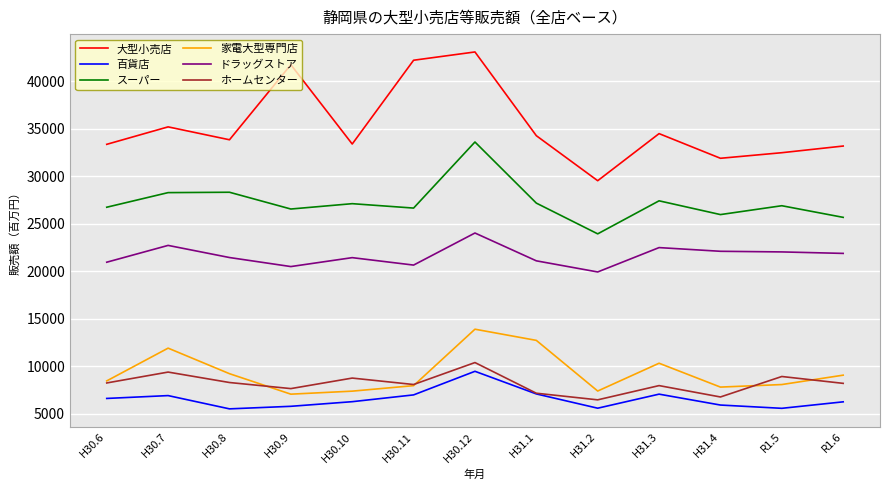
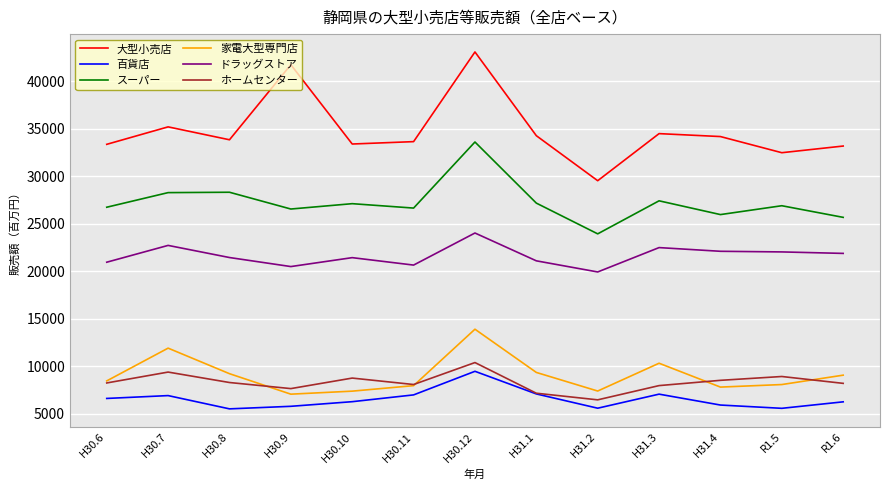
  {
    "大型小売店": {
      "H30.6": 33000,
      "H30.7": 35000,
      "H30.8": 34000,
      "H30.10": 33000,
-     "H30.11": 42000,
+     "H30.11": 34000,
      "H30.12": 43000,
      "H31.1": 34000,
      "H31.2": 30000,
      "H31.3": 35000,
-     "H31.4": 32000,
+     "H31.4": 34000,
      "R1.5": 32000,
      "R1.6": 33000
    },
    "百貨店": {
      "H30.6": 7000,
      "H30.7": 7000,
      "H30.8": 6000,
      "H30.9": 6000,
      "H30.10": 6000,
      "H30.11": 7000,
      "H30.12": 9000,
      "H31.2": 6000,
      "H31.3": 7000,
      "H31.4": 6000,
      "R1.5": 6000,
      "R1.6": 6000
    },
    "スーパー": {
      "H30.6": 27000,
      "H30.7": 28000,
      "H30.8": 28000,
      "H30.9": 27000,
      "H30.10": 27000,
      "H30.11": 27000,
      "H30.12": 34000,
      "H31.1": 27000,
      "H31.2": 24000,
      "H31.3": 27000,
      "H31.4": 26000,
      "R1.5": 27000,
      "R1.6": 26000
    },
    "家電大型専門店": {
      "H30.7": 12000,
      "H30.8": 9000,
      "H30.9": 7000,
      "H30.10": 7000,
      "H30.12": 14000,
-     "H31.1": 13000,
+     "H31.1": 9000,
      "H31.2": 7000,
      "H31.3": 10000,
      "H31.4": 8000,
      "R1.5": 8000,
      "R1.6": 9000
    },
    "ドラッグストア": {
      "H30.6": 21000,
      "H30.7": 23000,
      "H30.8": 21000,
      "H30.9": 21000,
      "H30.10": 21000,
      "H30.11": 21000,
      "H30.12": 24000,
      "H31.1": 21000,
      "H31.2": 20000,
      "H31.3": 23000,
      "H31.4": 22000,
      "R1.5": 22000,
      "R1.6": 22000
    },
    "ホームセンター": {
      "H30.7": 9000,
      "H30.8": 8000,
      "H30.9": 8000,
      "H30.10": 9000,
      "H30.12": 10000,
      "H31.2": 6000,
      "H31.3": 8000,
-     "H31.4": 7000,
+     "H31.4": 9000,
      "R1.5": 9000,
      "R1.6": 8000
    }
  }
